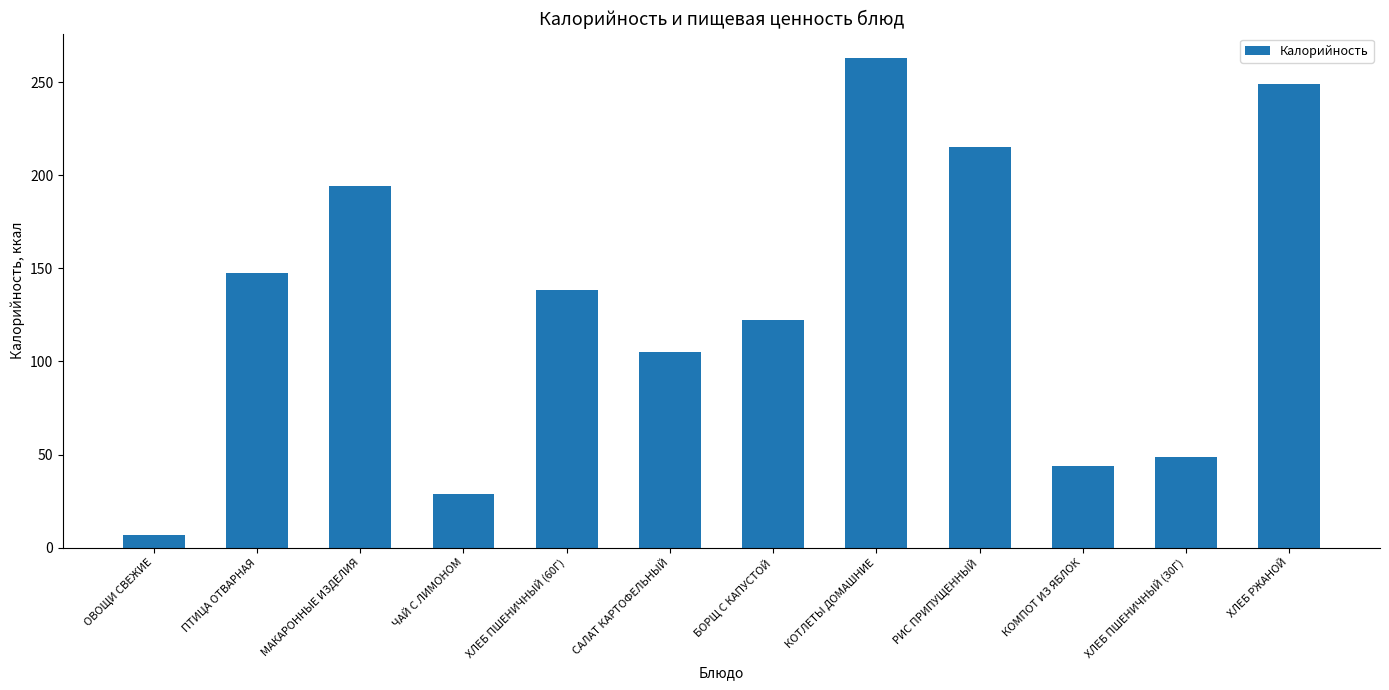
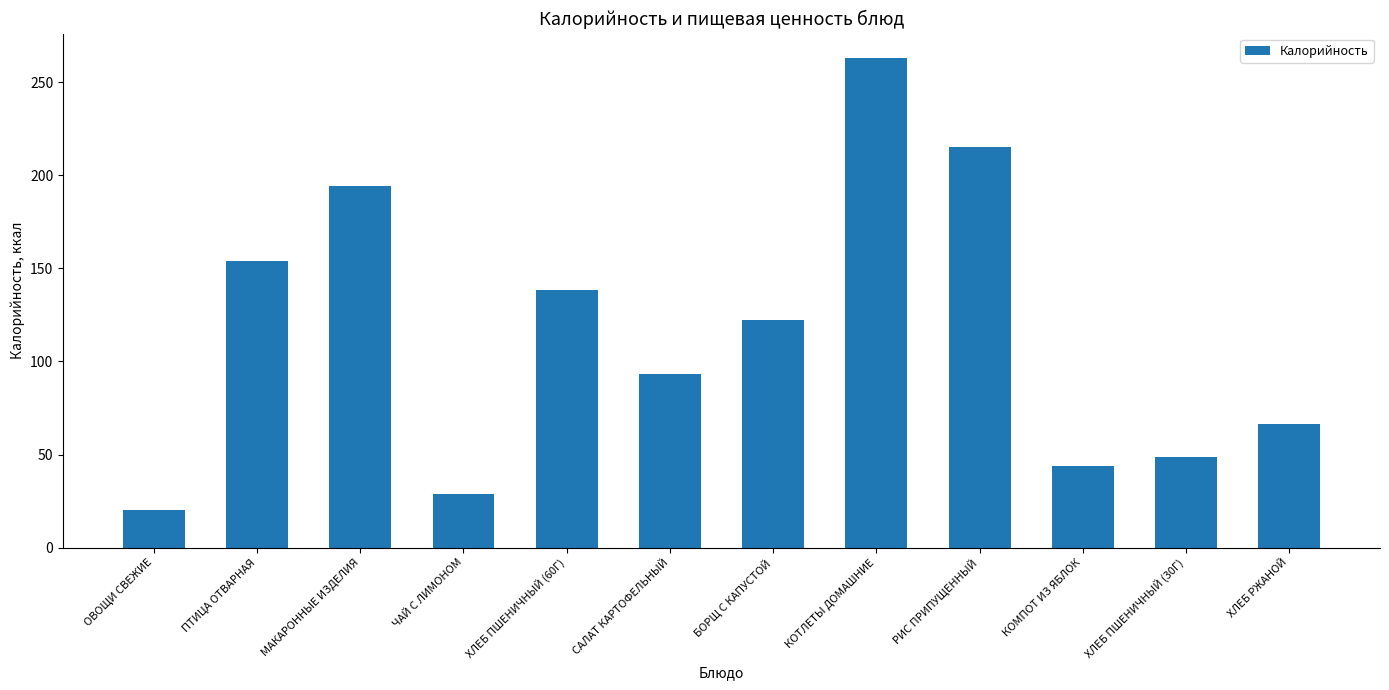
  {
-   "ОВОЩИ СВЕЖИЕ": 7,
-   "ПТИЦА ОТВАРНАЯ": 147,
+   "ОВОЩИ СВЕЖИЕ": 20,
+   "ПТИЦА ОТВАРНАЯ": 154,
    "МАКАРОННЫЕ ИЗДЕЛИЯ": 195,
    "ЧАЙ С ЛИМОНОМ": 29,
    "ХЛЕБ ПШЕНИЧНЫЙ (60Г)": 139,
-   "САЛАТ КАРТОФЕЛЬНЫЙ": 105,
+   "САЛАТ КАРТОФЕЛЬНЫЙ": 93,
    "БОРЩ С КАПУСТОЙ": 122,
    "КОТЛЕТЫ ДОМАШНИЕ": 263,
    "РИС ПРИПУЩЕННЫЙ": 215,
    "КОМПОТ ИЗ ЯБЛОК": 44,
    "ХЛЕБ ПШЕНИЧНЫЙ (30Г)": 49,
-   "ХЛЕБ РЖАНОЙ": 249
+   "ХЛЕБ РЖАНОЙ": 66
  }
